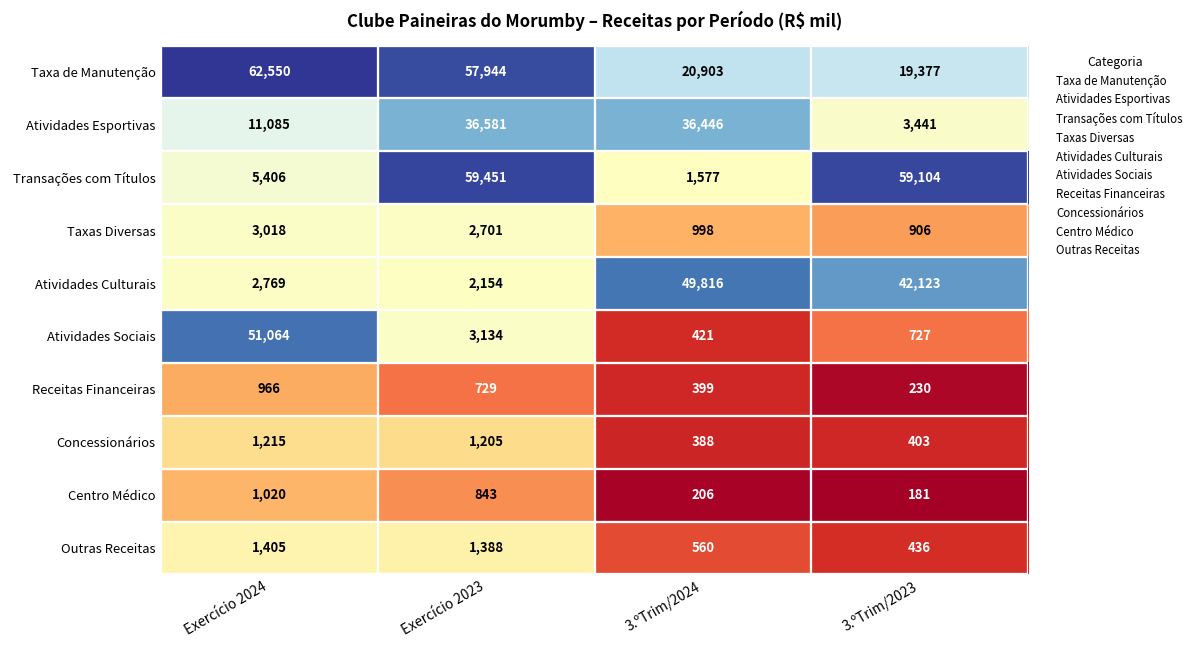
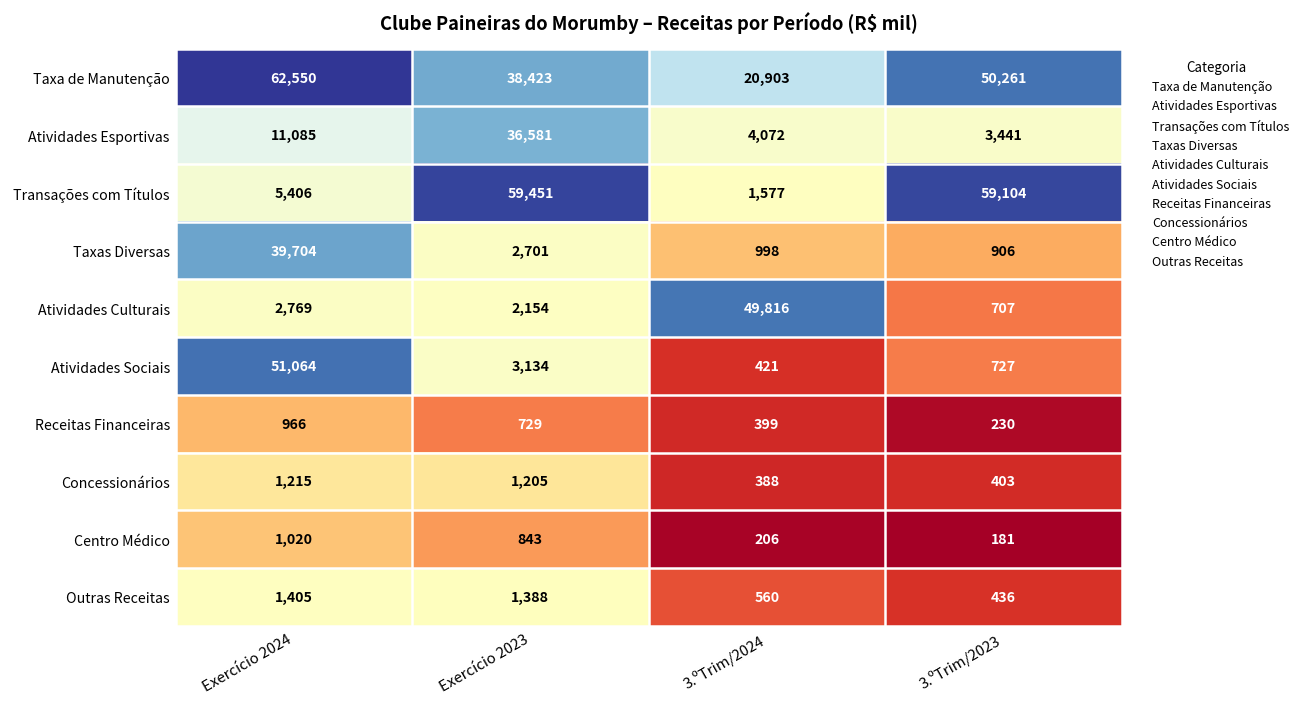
  {
    "Taxa de Manutenção": {
      "Exercício 2024": "62,550",
-     "Exercício 2023": "57,944",
+     "Exercício 2023": "38,423",
      "3.ºTrim/2024": "20,903",
-     "3.ºTrim/2023": "19,377"
+     "3.ºTrim/2023": "50,261"
    },
    "Atividades Esportivas": {
      "Exercício 2024": "11,085",
      "Exercício 2023": "36,581",
-     "3.ºTrim/2024": "36,446",
+     "3.ºTrim/2024": "4,072",
      "3.ºTrim/2023": "3,441"
    },
    "Transações com Títulos": {
      "Exercício 2024": "5,406",
      "Exercício 2023": "59,451",
      "3.ºTrim/2024": "1,577",
      "3.ºTrim/2023": "59,104"
    },
    "Taxas Diversas": {
-     "Exercício 2024": "3,018",
+     "Exercício 2024": "39,704",
      "Exercício 2023": "2,701",
      "3.ºTrim/2024": "998",
      "3.ºTrim/2023": "906"
    },
    "Atividades Culturais": {
      "Exercício 2024": "2,769",
      "Exercício 2023": "2,154",
      "3.ºTrim/2024": "49,816",
-     "3.ºTrim/2023": "42,123"
+     "3.ºTrim/2023": "707"
    },
    "Atividades Sociais": {
      "Exercício 2024": "51,064",
      "Exercício 2023": "3,134",
      "3.ºTrim/2024": "421",
      "3.ºTrim/2023": "727"
    },
    "Receitas Financeiras": {
      "Exercício 2024": "966",
      "Exercício 2023": "729",
      "3.ºTrim/2024": "399",
      "3.ºTrim/2023": "230"
    },
    "Concessionários": {
      "Exercício 2024": "1,215",
      "Exercício 2023": "1,205",
      "3.ºTrim/2024": "388",
      "3.ºTrim/2023": "403"
    },
    "Centro Médico": {
      "Exercício 2024": "1,020",
      "Exercício 2023": "843",
      "3.ºTrim/2024": "206",
      "3.ºTrim/2023": "181"
    },
    "Outras Receitas": {
      "Exercício 2024": "1,405",
      "Exercício 2023": "1,388",
      "3.ºTrim/2024": "560",
      "3.ºTrim/2023": "436"
    }
  }
